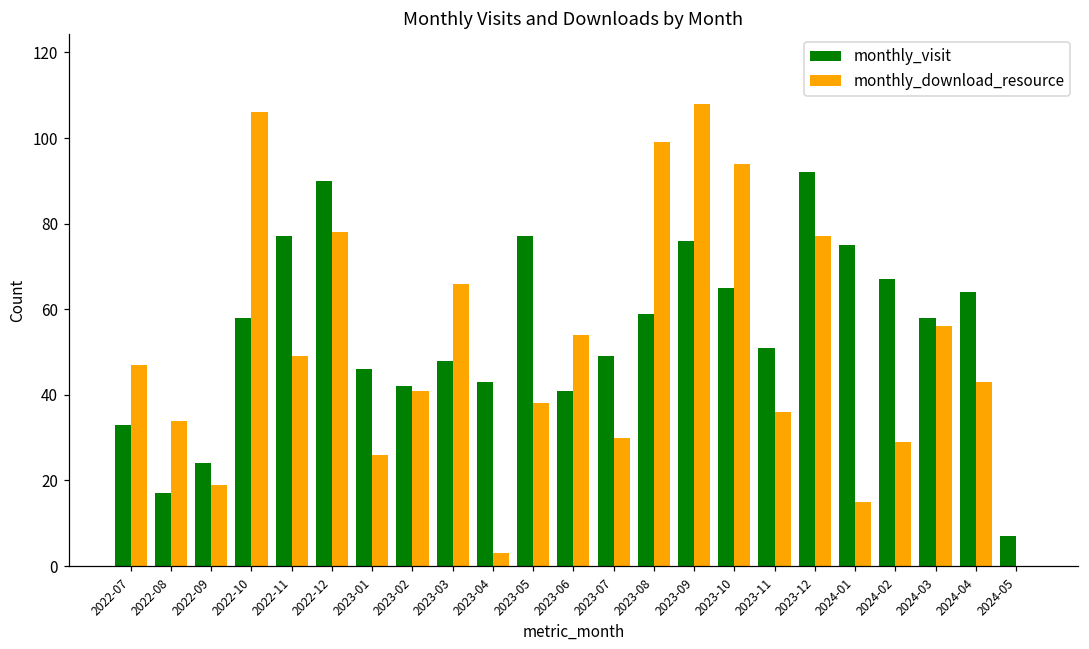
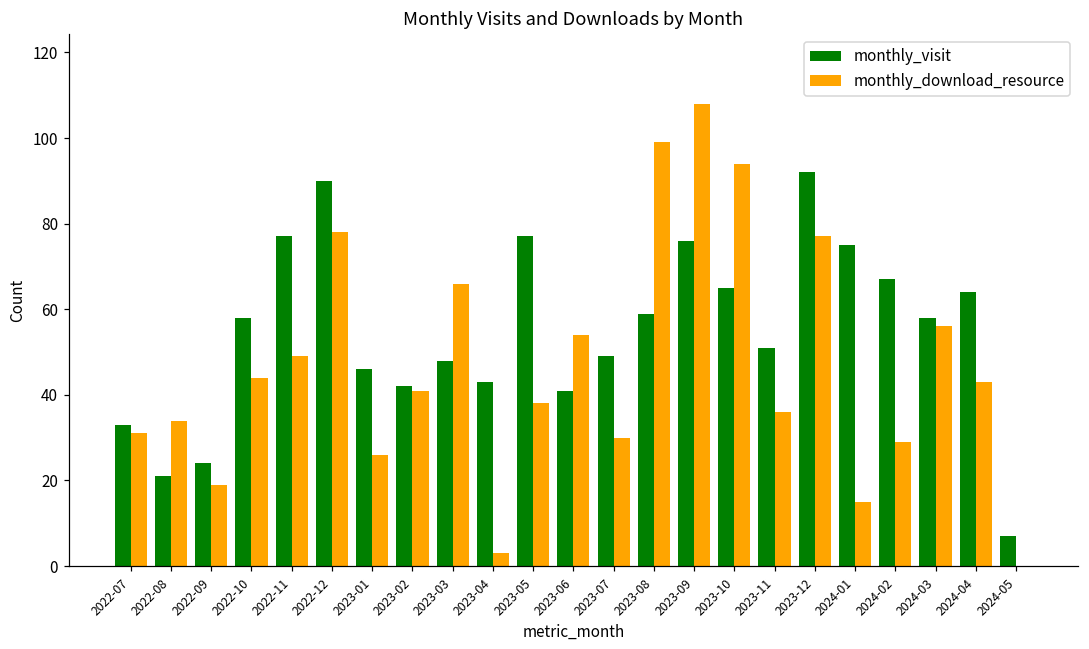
  {
    "monthly_visit": {
      "2022-07": 33,
-     "2022-08": 17,
+     "2022-08": 21,
      "2022-09": 24,
      "2022-10": 58,
      "2022-11": 77,
      "2022-12": 90,
      "2023-01": 46,
      "2023-02": 42,
      "2023-03": 48,
      "2023-04": 43,
      "2023-05": 77,
      "2023-06": 41,
      "2023-07": 49,
      "2023-08": 59,
      "2023-09": 76,
      "2023-10": 65,
      "2023-11": 51,
      "2023-12": 92,
      "2024-01": 75,
      "2024-02": 67,
      "2024-03": 58,
      "2024-04": 64,
      "2024-05": 7
    },
    "monthly_download_resource": {
-     "2022-07": 47,
+     "2022-07": 31,
      "2022-08": 34,
      "2022-09": 19,
-     "2022-10": 106,
+     "2022-10": 44,
      "2022-11": 49,
      "2022-12": 78,
      "2023-01": 26,
      "2023-02": 41,
      "2023-03": 66,
      "2023-04": 3,
      "2023-05": 38,
      "2023-06": 54,
      "2023-07": 30,
      "2023-08": 99,
      "2023-09": 108,
      "2023-10": 94,
      "2023-11": 36,
      "2023-12": 77,
      "2024-01": 15,
      "2024-02": 29,
      "2024-03": 56,
      "2024-04": 43,
      "2024-05": 0
    }
  }
